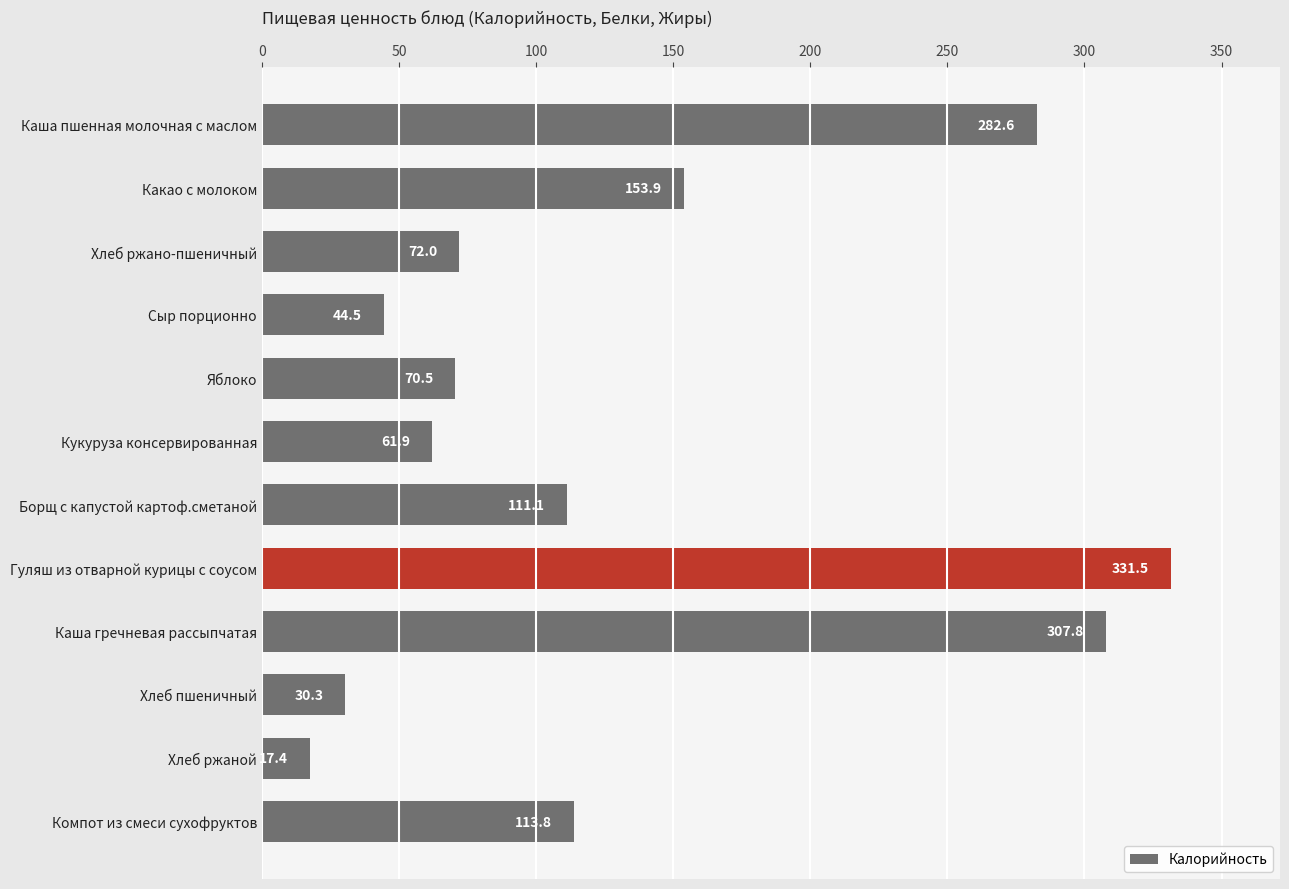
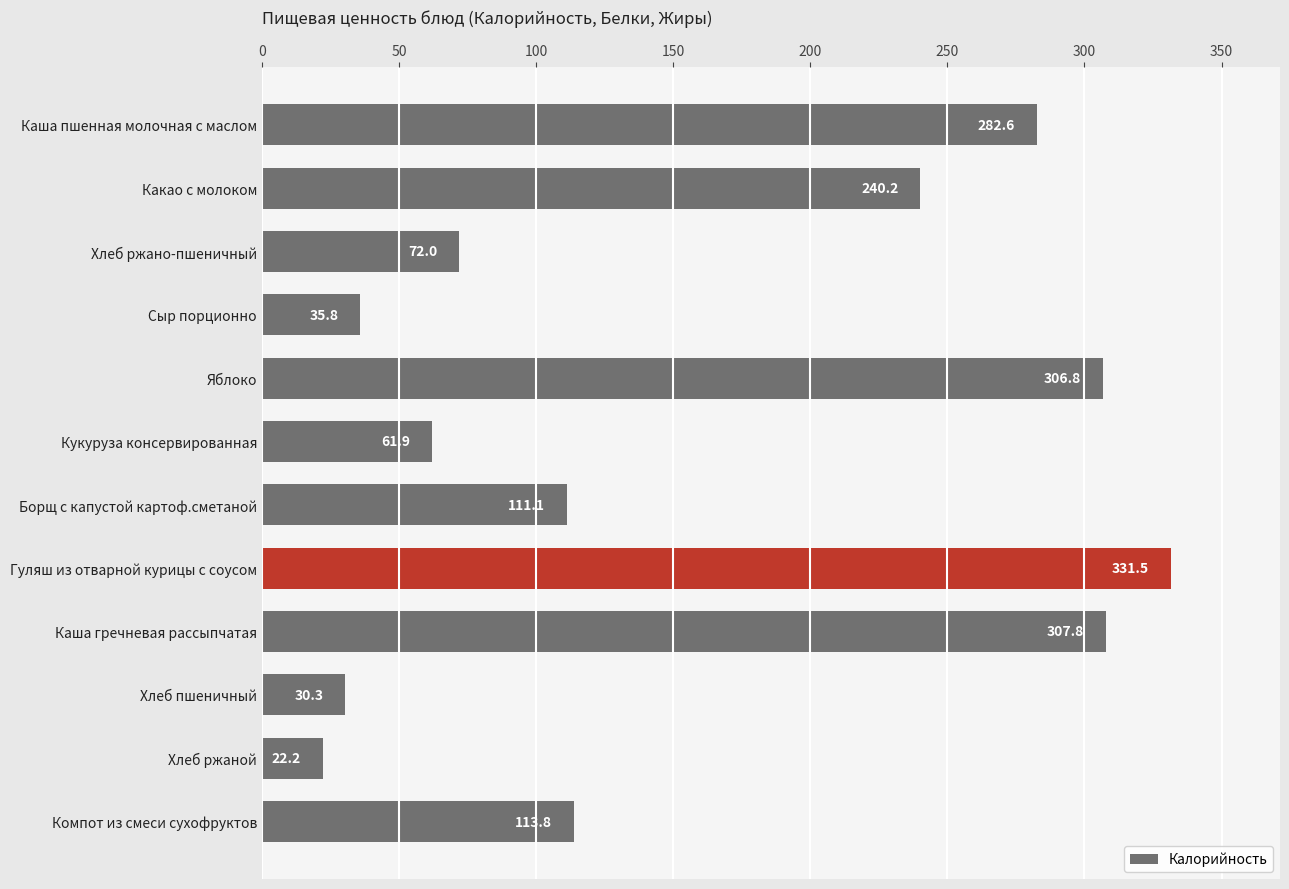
  {
    "Каша пшенная молочная с маслом": 282.6,
-   "Какао с молоком": 153.9,
+   "Какао с молоком": 240.2,
    "Хлеб ржано-пшеничный": 72.0,
-   "Сыр порционно": 44.5,
-   "Яблоко": 70.5,
+   "Сыр порционно": 35.8,
+   "Яблоко": 306.8,
    "Кукуруза консервированная": 61.9,
    "Борщ с капустой картоф.сметаной": 111.1,
    "Гуляш из отварной курицы с соусом": 331.5,
    "Каша гречневая рассыпчатая": 307.8,
    "Хлеб пшеничный": 30.3,
-   "Хлеб ржаной": 17.4,
+   "Хлеб ржаной": 22.2,
    "Компот из смеси сухофруктов": 113.8
  }
